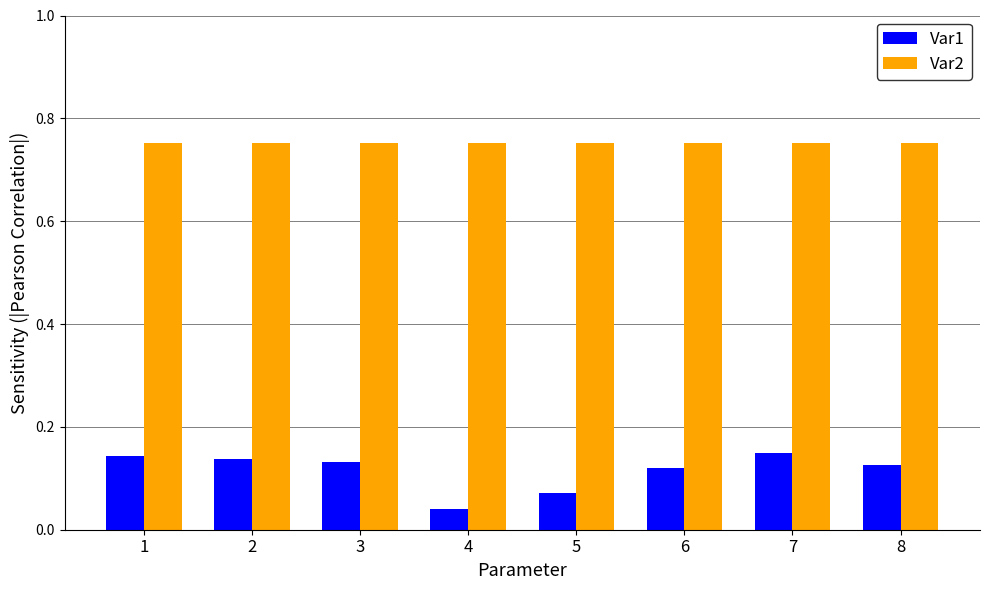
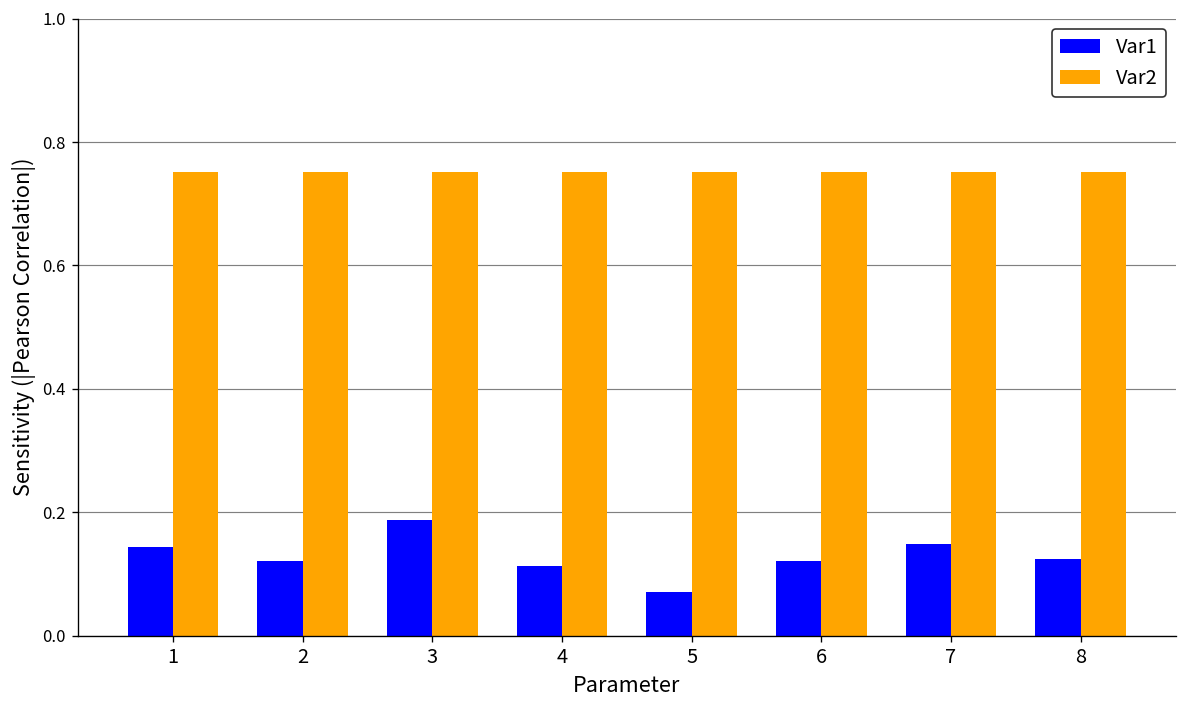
  {
    "Var1": {
      "1": 0.14,
-     "2": 0.14,
-     "3": 0.13,
-     "4": 0.04,
+     "2": 0.12,
+     "3": 0.19,
+     "4": 0.11,
      "5": 0.07,
      "6": 0.12,
      "7": 0.15,
      "8": 0.13
    },
    "Var2": {
      "1": 0.75,
      "2": 0.75,
      "3": 0.75,
      "4": 0.75,
      "5": 0.75,
      "6": 0.75,
      "7": 0.75,
      "8": 0.75
    }
  }
